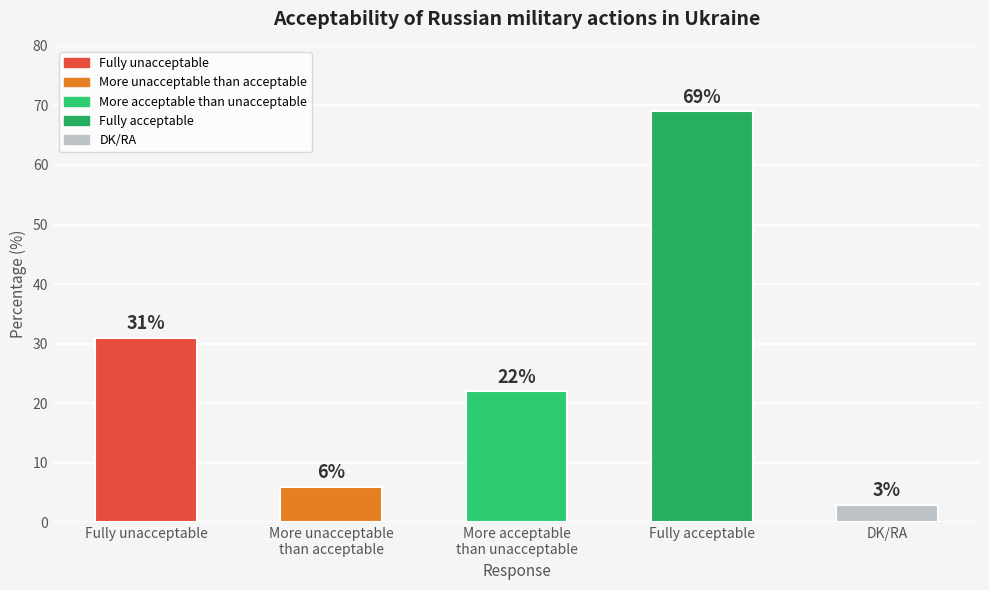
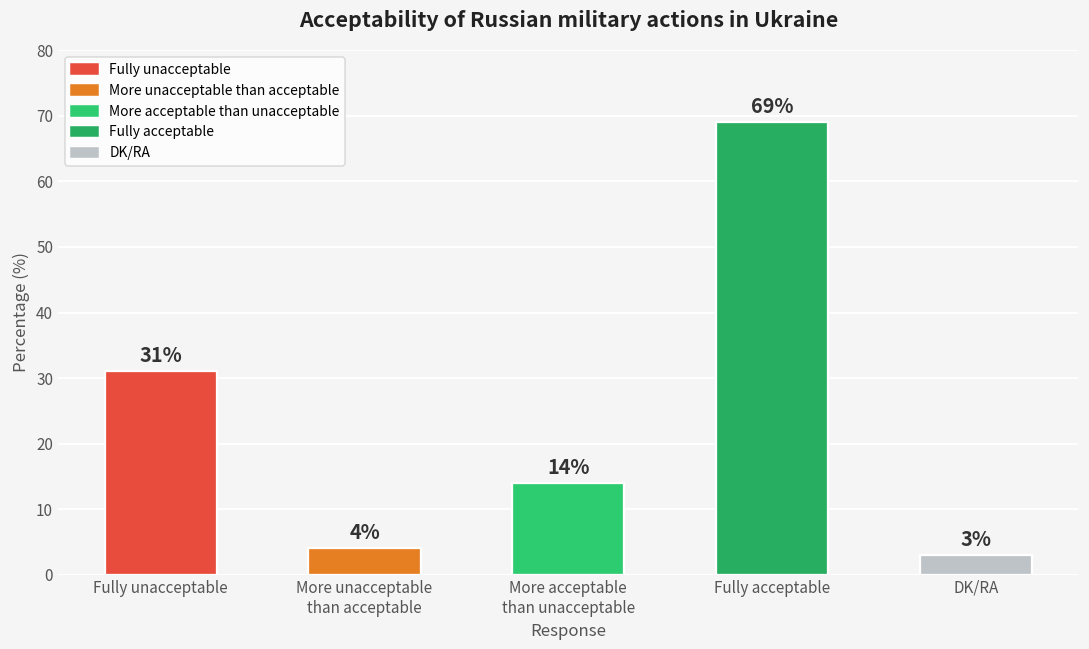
  {
    "Fully unacceptable": "31%",
-   "More unacceptable than acceptable": "6%",
-   "More acceptable than unacceptable": "22%",
+   "More unacceptable than acceptable": "4%",
+   "More acceptable than unacceptable": "14%",
    "Fully acceptable": "69%",
    "DK/RA": "3%"
  }
